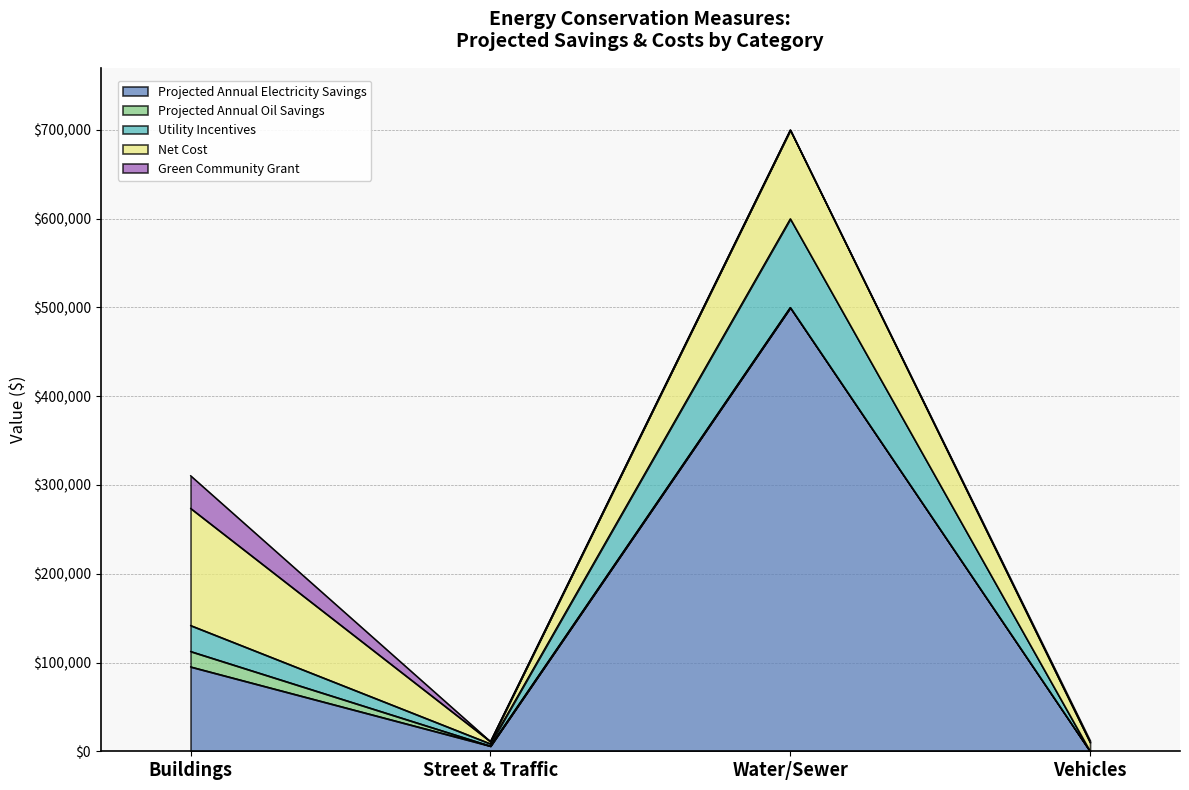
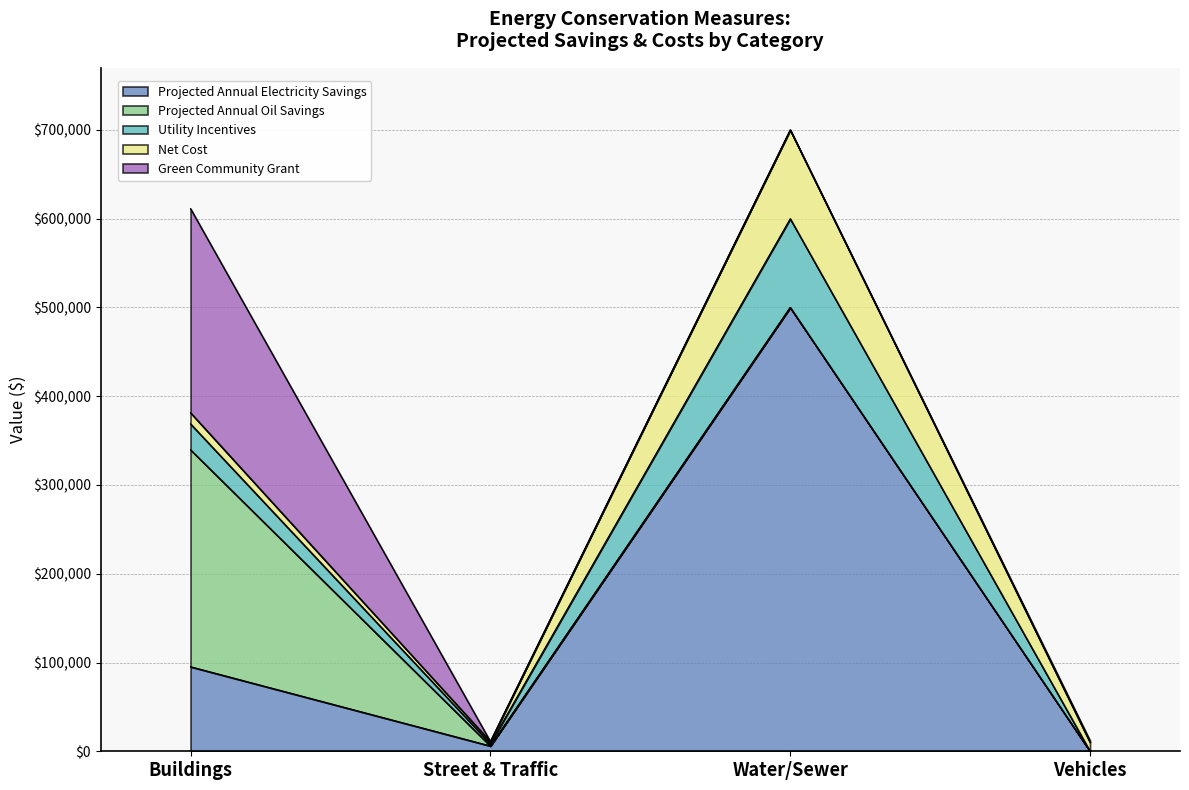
  {
    "Projected Annual Oil Savings": {
-     "Buildings": "$20,000"
+     "Buildings": "$240,000"
    },
    "Net Cost": {
-     "Buildings": "$130,000"
+     "Buildings": "$10,000"
    },
    "Green Community Grant": {
-     "Buildings": "$40,000"
+     "Buildings": "$230,000"
    }
  }
